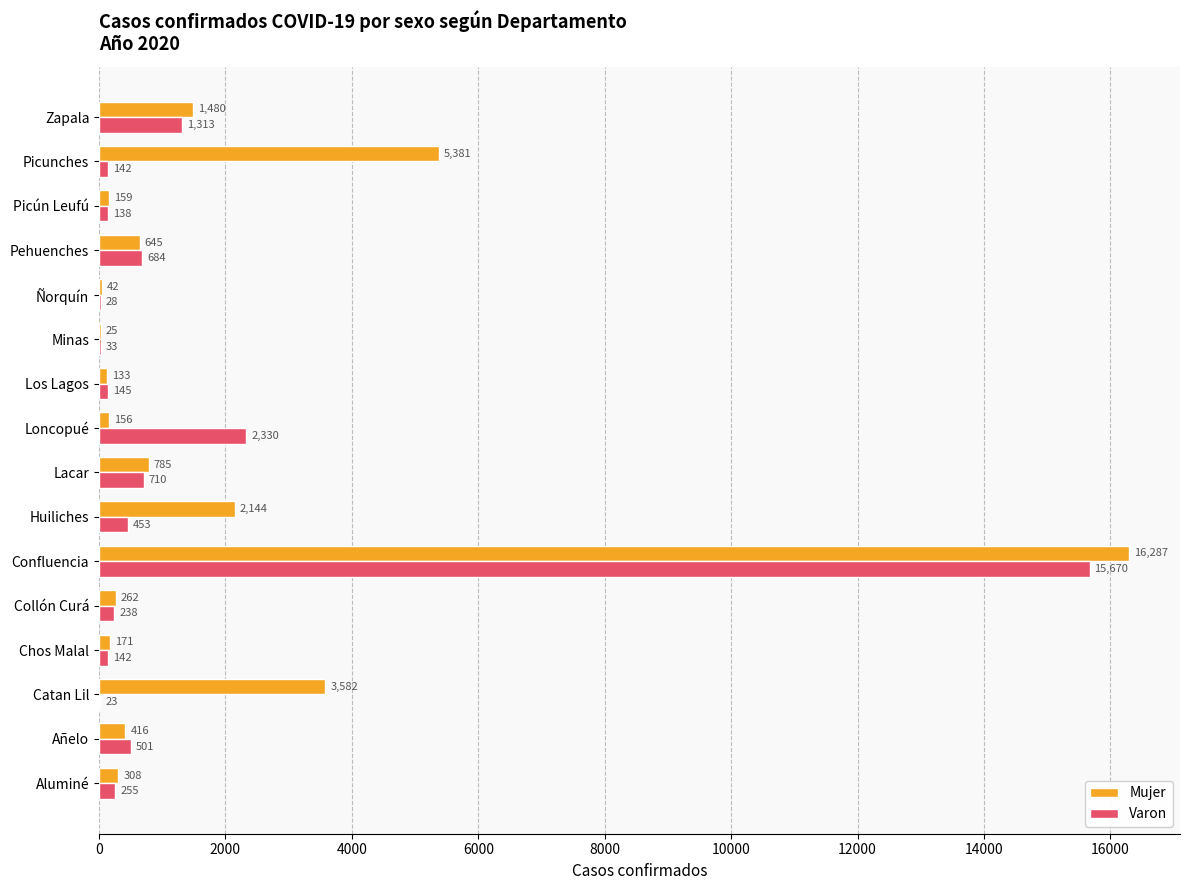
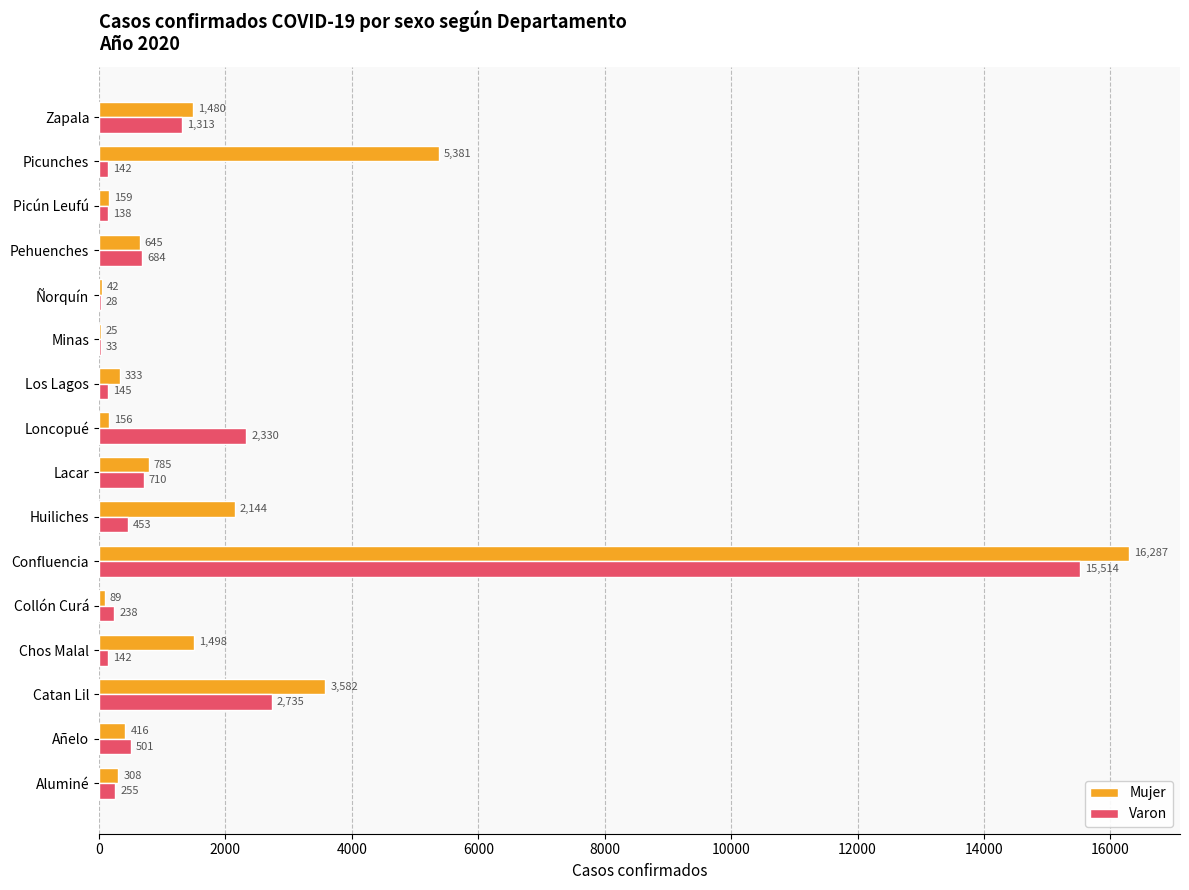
  {
    "Mujer": {
      "Zapala": "1,480",
      "Picunches": "5,381",
      "Picún Leufú": "159",
      "Pehuenches": "645",
      "Ñorquín": "42",
      "Minas": "25",
-     "Los Lagos": "133",
+     "Los Lagos": "333",
      "Loncopué": "156",
      "Lacar": "785",
      "Huiliches": "2,144",
      "Confluencia": "16,287",
-     "Collón Curá": "262",
-     "Chos Malal": "171",
+     "Collón Curá": "89",
+     "Chos Malal": "1,498",
      "Catan Lil": "3,582",
      "Añelo": "416",
      "Aluminé": "308"
    },
    "Varon": {
      "Zapala": "1,313",
      "Picunches": "142",
      "Picún Leufú": "138",
      "Pehuenches": "684",
      "Ñorquín": "28",
      "Minas": "33",
      "Los Lagos": "145",
      "Loncopué": "2,330",
      "Lacar": "710",
      "Huiliches": "453",
-     "Confluencia": "15,670",
+     "Confluencia": "15,514",
      "Collón Curá": "238",
      "Chos Malal": "142",
-     "Catan Lil": "23",
+     "Catan Lil": "2,735",
      "Añelo": "501",
      "Aluminé": "255"
    }
  }
